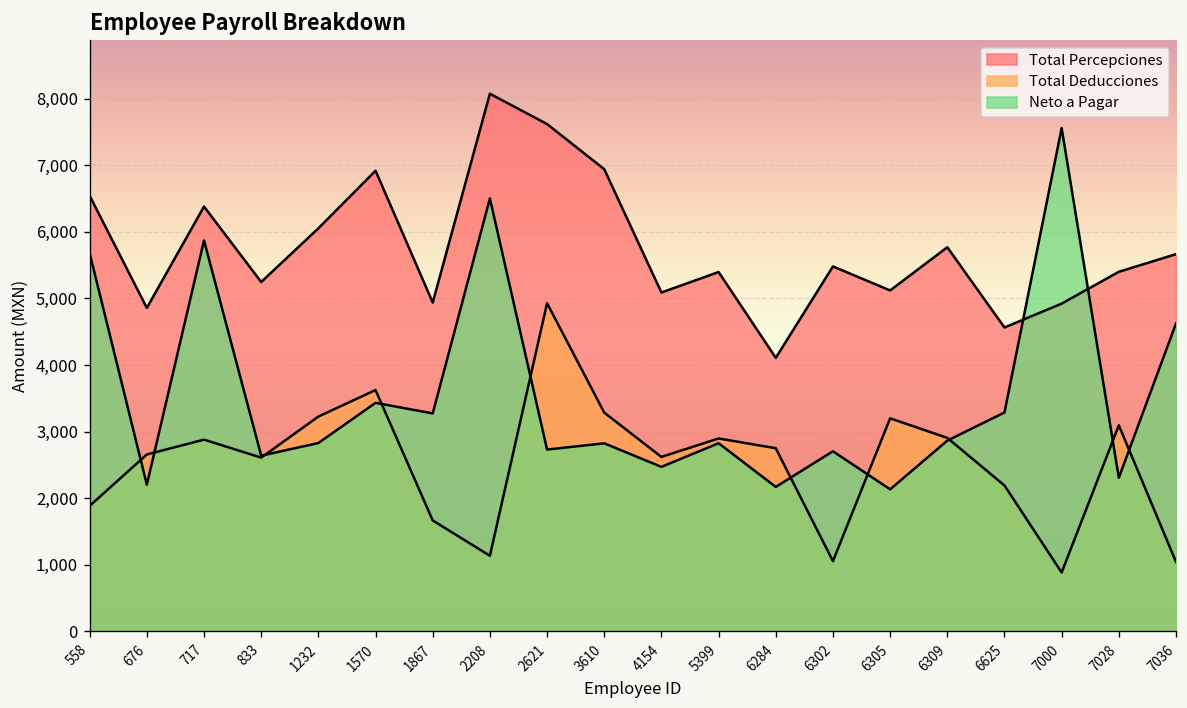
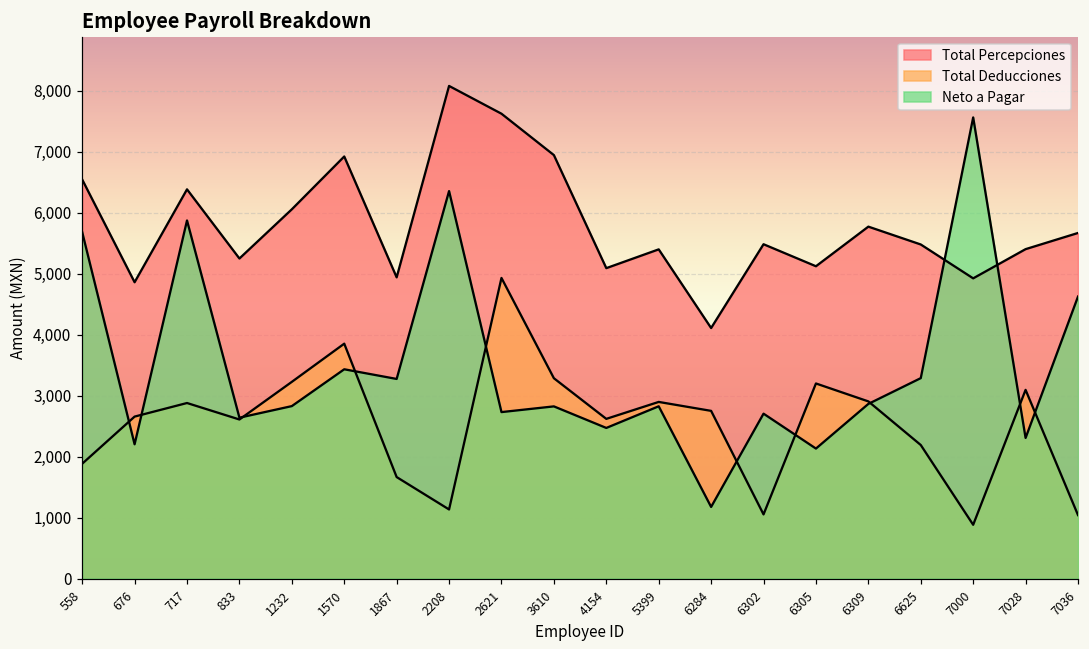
  {
    "Total Percepciones": {
      "558": "6,500",
      "676": "4,900",
      "717": "6,400",
      "833": "5,200",
      "1232": "6,100",
      "1570": "6,900",
      "1867": "4,900",
      "2208": "8,100",
      "2621": "7,600",
      "3610": "6,900",
      "4154": "5,100",
      "5399": "5,400",
      "6284": "4,100",
      "6302": "5,500",
      "6305": "5,100",
      "6309": "5,800",
-     "6625": "4,600",
+     "6625": "5,500",
      "7000": "4,900",
      "7028": "5,400",
      "7036": "5,700"
    },
    "Total Deducciones": {
      "558": "1,900",
      "676": "2,700",
      "717": "2,900",
      "1232": "3,200",
-     "1570": "3,600",
+     "1570": "3,900",
      "1867": "1,700",
      "2208": "1,100",
      "2621": "4,900",
      "3610": "3,300",
      "4154": "2,600",
      "5399": "2,900",
      "6284": "2,800",
      "6302": "1,100",
      "6305": "3,200",
      "6625": "2,200",
      "7000": "900",
      "7028": "3,100",
      "7036": "1,000"
    },
    "Neto a Pagar": {
      "558": "5,700",
      "676": "2,200",
      "717": "5,900",
      "1232": "2,800",
      "1570": "3,400",
      "1867": "3,300",
-     "2208": "6,500",
+     "2208": "6,400",
      "2621": "2,700",
      "3610": "2,800",
      "4154": "2,500",
      "5399": "2,800",
-     "6284": "2,200",
+     "6284": "1,200",
      "6302": "2,700",
      "6305": "2,100",
      "6625": "3,300",
      "7000": "7,600",
      "7028": "2,300",
      "7036": "4,600"
    }
  }
